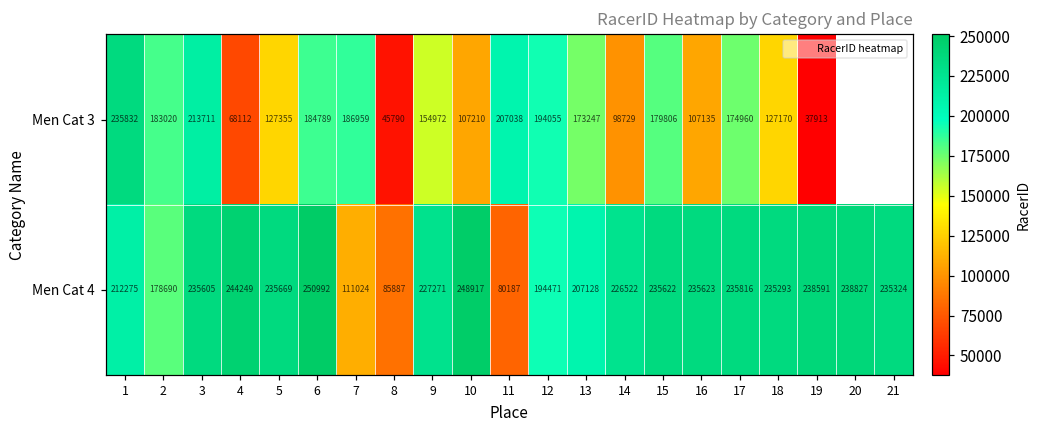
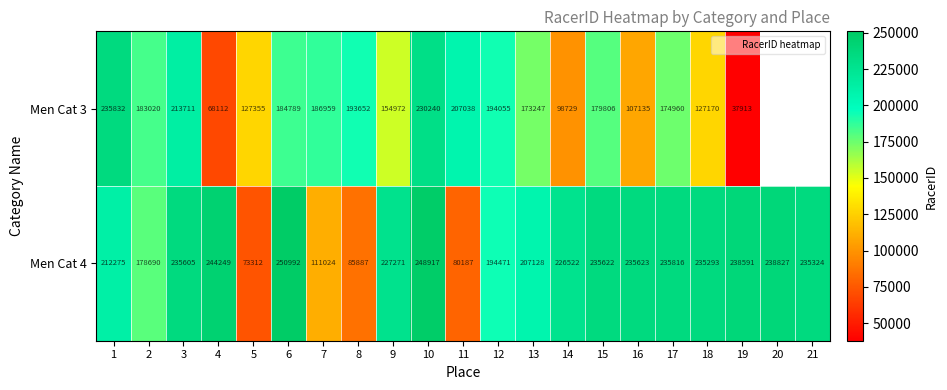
  {
    "Men Cat 3": {
      "1": 235832,
      "2": 183020,
      "3": 213711,
      "4": 68112,
      "5": 127355,
      "6": 184789,
      "7": 186959,
-     "8": 45790,
+     "8": 193652,
      "9": 154972,
-     "10": 107210,
+     "10": 230240,
      "11": 207038,
      "12": 194055,
      "13": 173247,
      "14": 98729,
      "15": 179806,
      "16": 107135,
      "17": 174960,
      "18": 127170,
      "19": 37913
    },
    "Men Cat 4": {
      "1": 212275,
      "2": 178690,
      "3": 235605,
      "4": 244249,
-     "5": 235669,
+     "5": 73312,
      "6": 250992,
      "7": 111024,
      "8": 85887,
      "9": 227271,
      "10": 248917,
      "11": 80187,
      "12": 194471,
      "13": 207128,
      "14": 226522,
      "15": 235622,
      "16": 235623,
      "17": 235816,
      "18": 235293,
      "19": 238591,
      "20": 238827,
      "21": 235324
    }
  }
